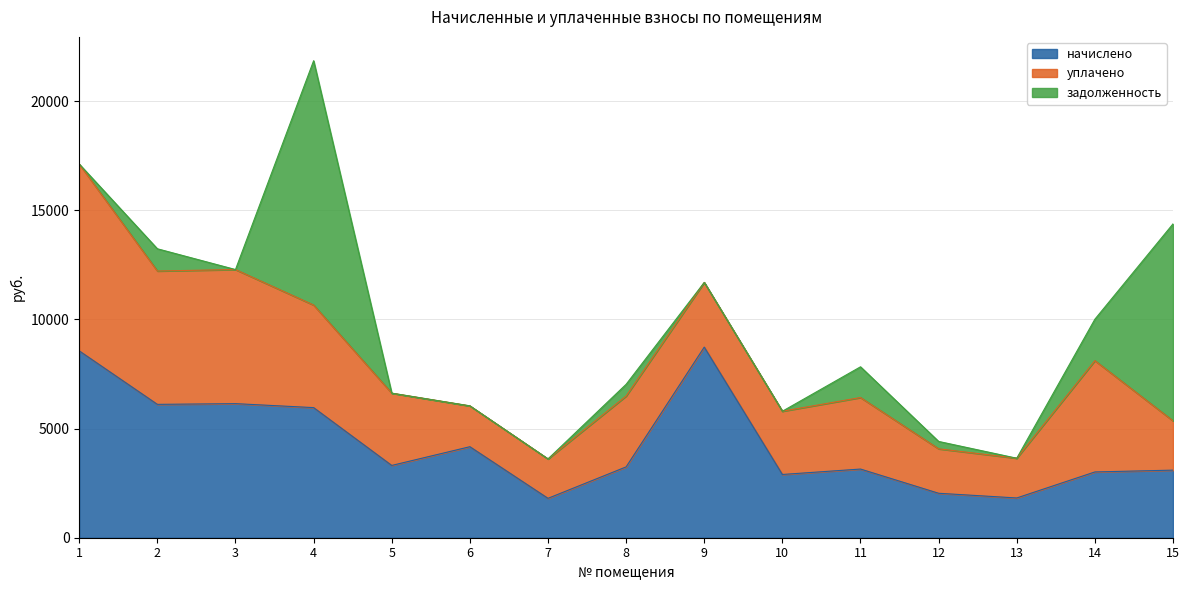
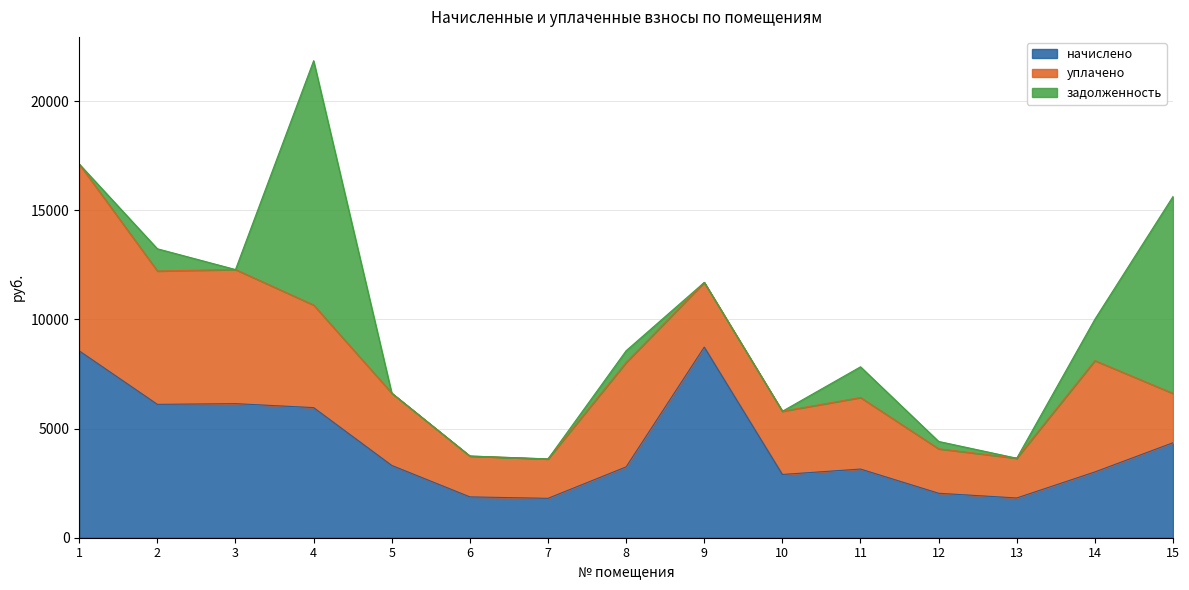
  {
    "начислено": {
      "1": 8600,
      "2": 6100,
      "3": 6100,
      "4": 6000,
      "5": 3300,
-     "6": 4200,
+     "6": 1900,
      "7": 1800,
      "8": 3200,
      "9": 8700,
      "10": 2900,
      "11": 3100,
      "12": 2000,
      "13": 1800,
      "14": 3000,
-     "15": 3100
+     "15": 4400
    },
    "уплачено": {
      "2": 6100,
      "4": 4700,
-     "8": 3200,
+     "8": 4800,
      "11": 3300,
      "12": 2000,
      "14": 5100,
      "15": 2300
    },
    "задолженность": {
      "2": 1000,
      "4": 11200,
      "8": 500,
      "11": 1400,
      "12": 300,
      "14": 1900,
      "15": 9000
    }
  }
